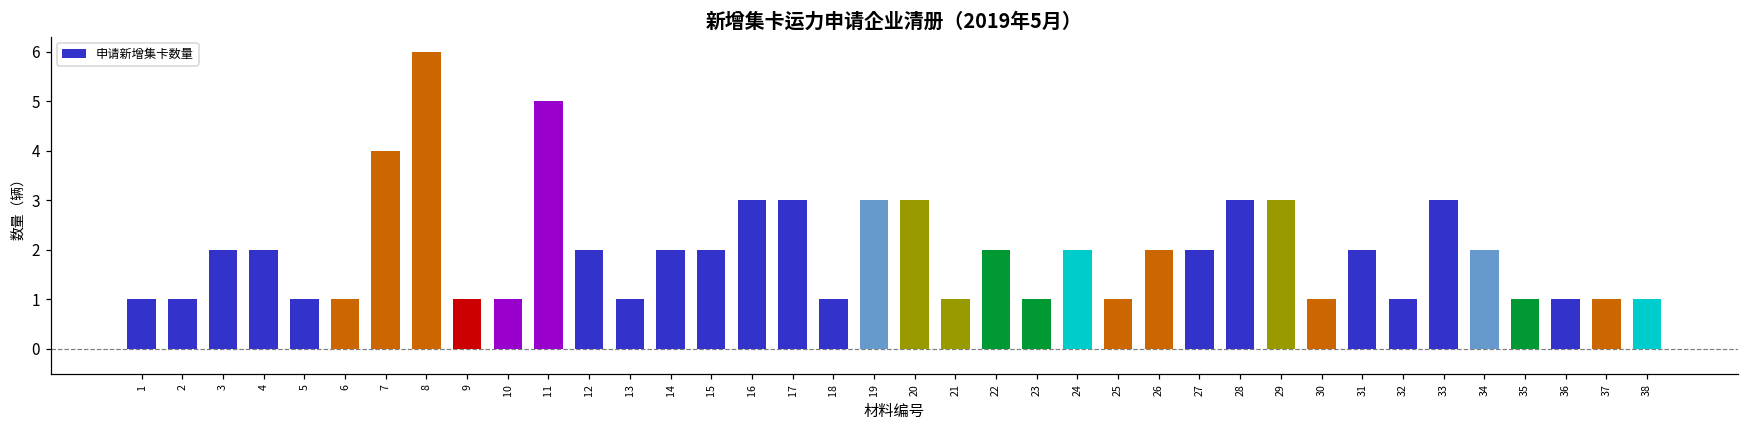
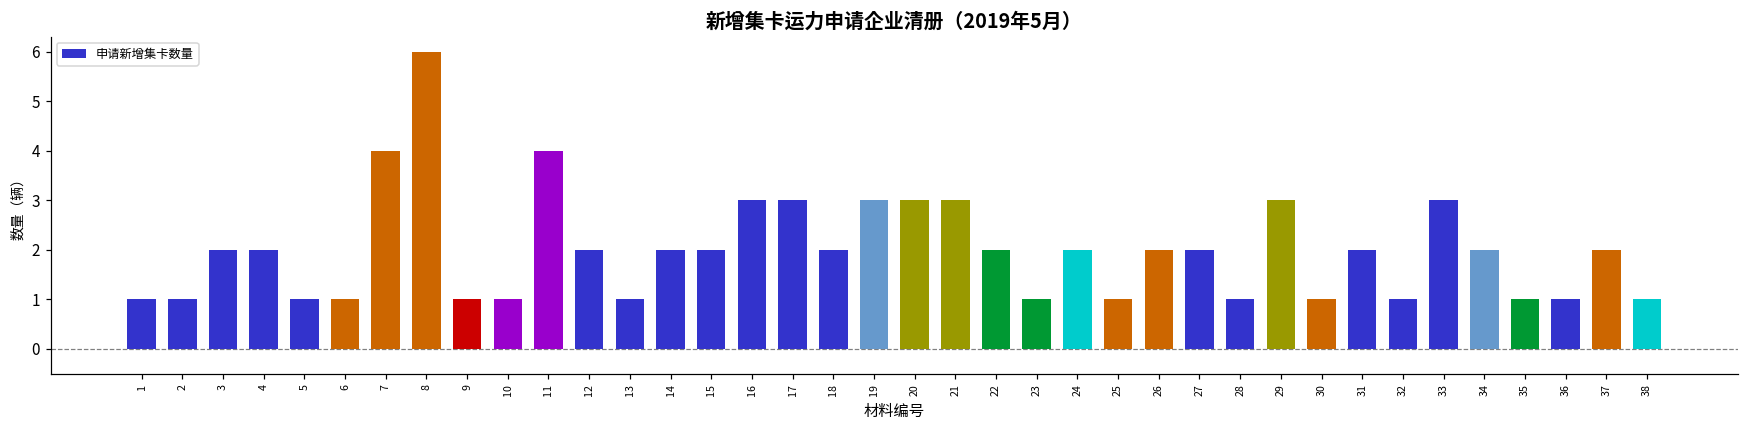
  {
    "1": 1,
    "2": 1,
    "3": 2,
    "4": 2,
    "5": 1,
    "6": 1,
    "7": 4,
    "8": 6,
    "9": 1,
    "10": 1,
-   "11": 5,
+   "11": 4,
    "12": 2,
    "13": 1,
    "14": 2,
    "15": 2,
    "16": 3,
    "17": 3,
-   "18": 1,
+   "18": 2,
    "19": 3,
    "20": 3,
-   "21": 1,
+   "21": 3,
    "22": 2,
    "23": 1,
    "24": 2,
    "25": 1,
    "26": 2,
    "27": 2,
-   "28": 3,
+   "28": 1,
    "29": 3,
    "30": 1,
    "31": 2,
    "32": 1,
    "33": 3,
    "34": 2,
    "35": 1,
    "36": 1,
-   "37": 1,
+   "37": 2,
    "38": 1
  }
